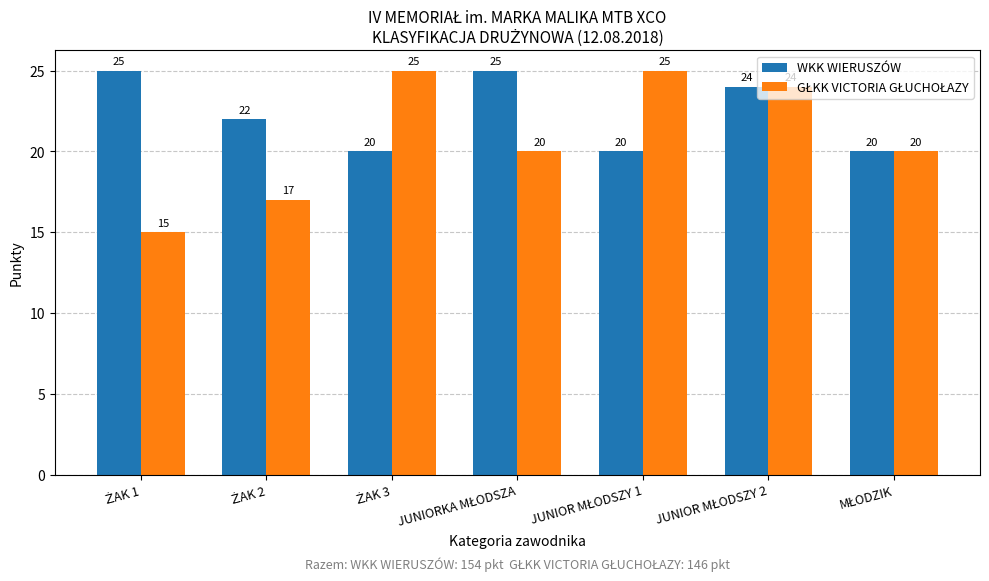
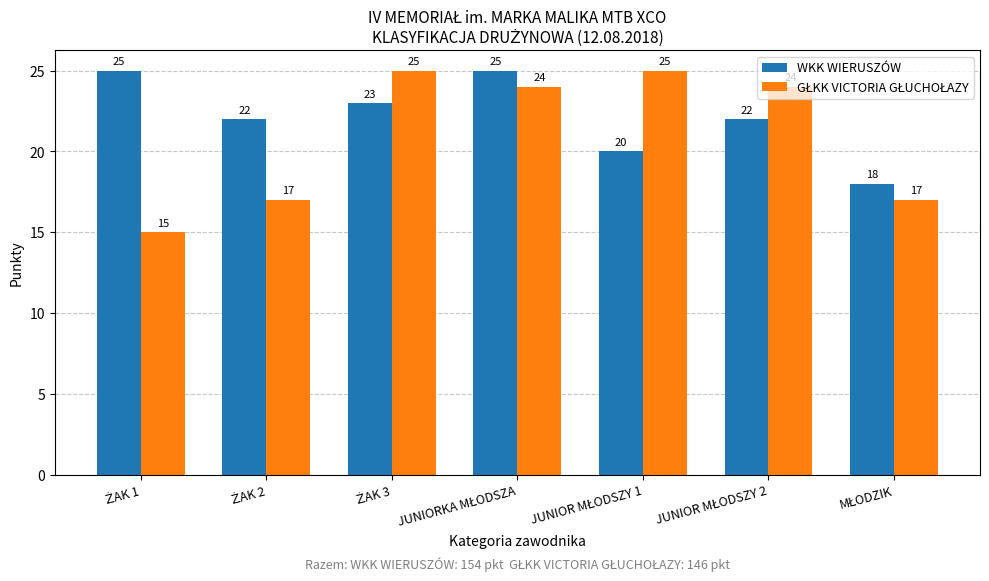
  {
    "WKK WIERUSZÓW": {
      "ŻAK 1": 25,
      "ŻAK 2": 22,
-     "ŻAK 3": 20,
+     "ŻAK 3": 23,
      "JUNIORKA MŁODSZA": 25,
      "JUNIOR MŁODSZY 1": 20,
-     "JUNIOR MŁODSZY 2": 24,
-     "MŁODZIK": 20
+     "JUNIOR MŁODSZY 2": 22,
+     "MŁODZIK": 18
    },
    "GŁKK VICTORIA GŁUCHOŁAZY": {
      "ŻAK 1": 15,
      "ŻAK 2": 17,
      "ŻAK 3": 25,
-     "JUNIORKA MŁODSZA": 20,
+     "JUNIORKA MŁODSZA": 24,
      "JUNIOR MŁODSZY 1": 25,
-     "MŁODZIK": 20
+     "MŁODZIK": 17
    }
  }
